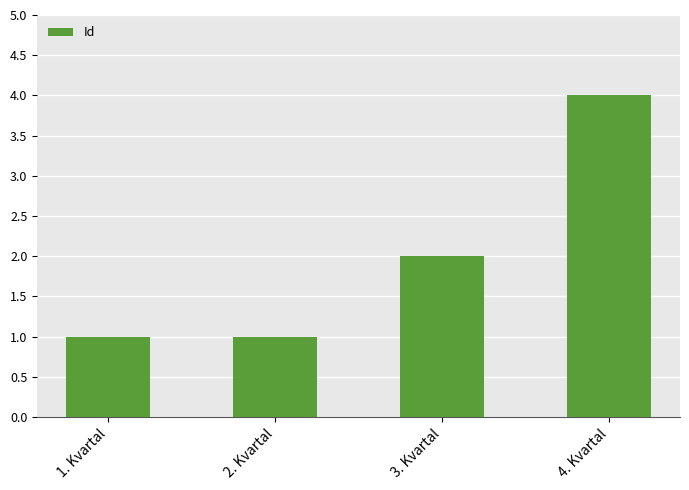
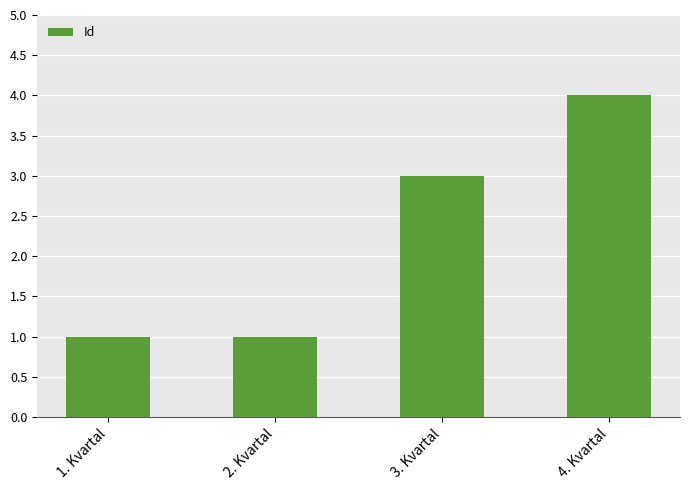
  {
    "1. Kvartal": 1,
    "2. Kvartal": 1,
-   "3. Kvartal": 2,
+   "3. Kvartal": 3,
    "4. Kvartal": 4
  }
